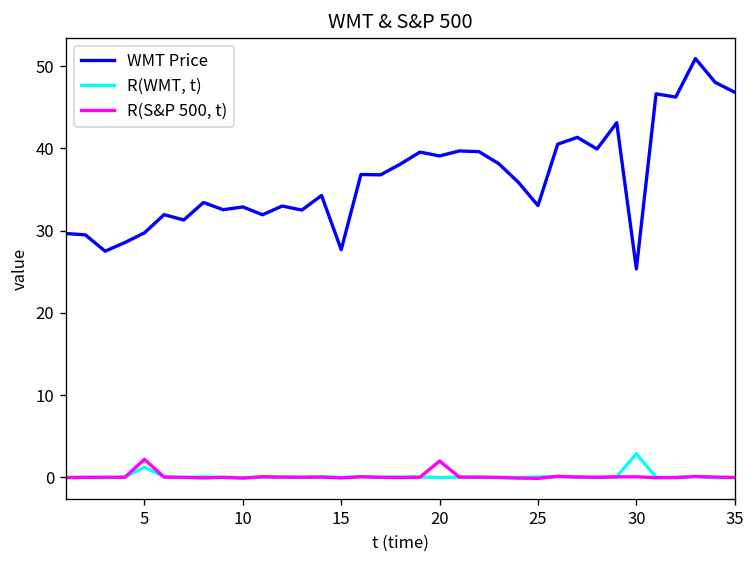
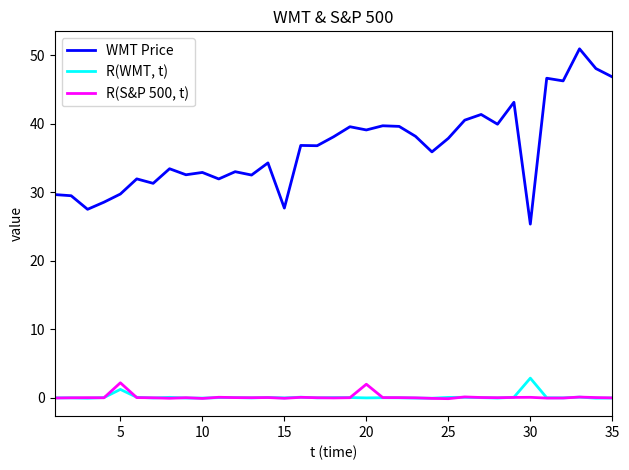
  {
    "WMT Price": {
      "5": 30,
      "10": 33,
      "15": 28,
      "20": 39,
-     "25": 33,
+     "25": 38,
      "30": 25,
      "35": 47
    },
    "R(WMT, t)": {
      "5": 1,
      "20": 0,
      "30": 3
    },
    "R(S&P 500, t)": {
      "5": 2,
      "20": 2,
      "30": 0
    }
  }
